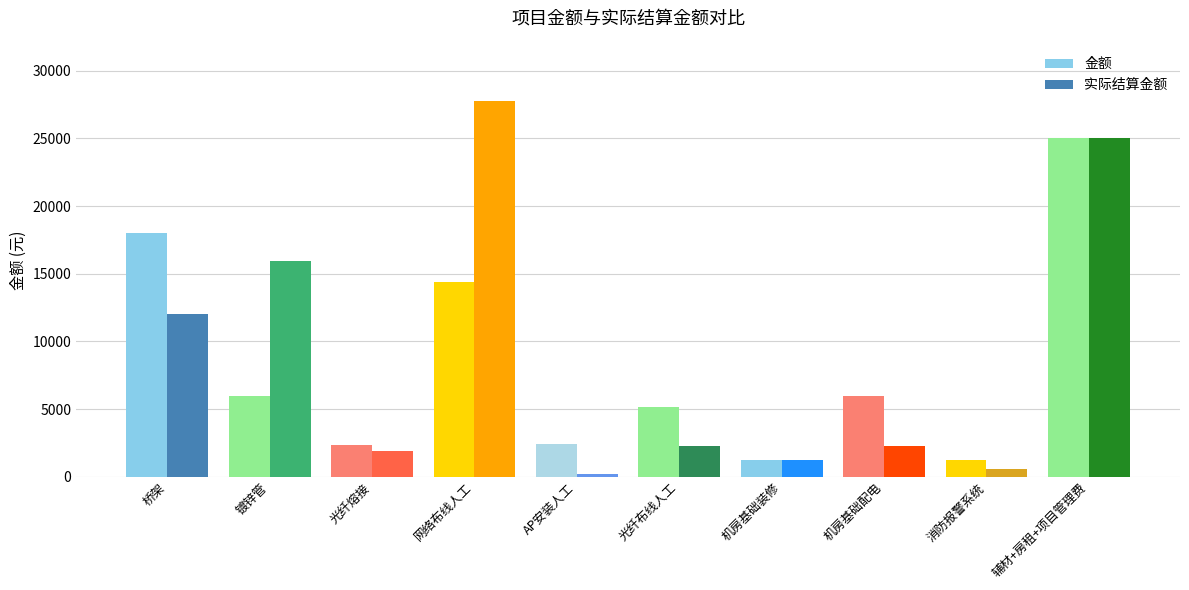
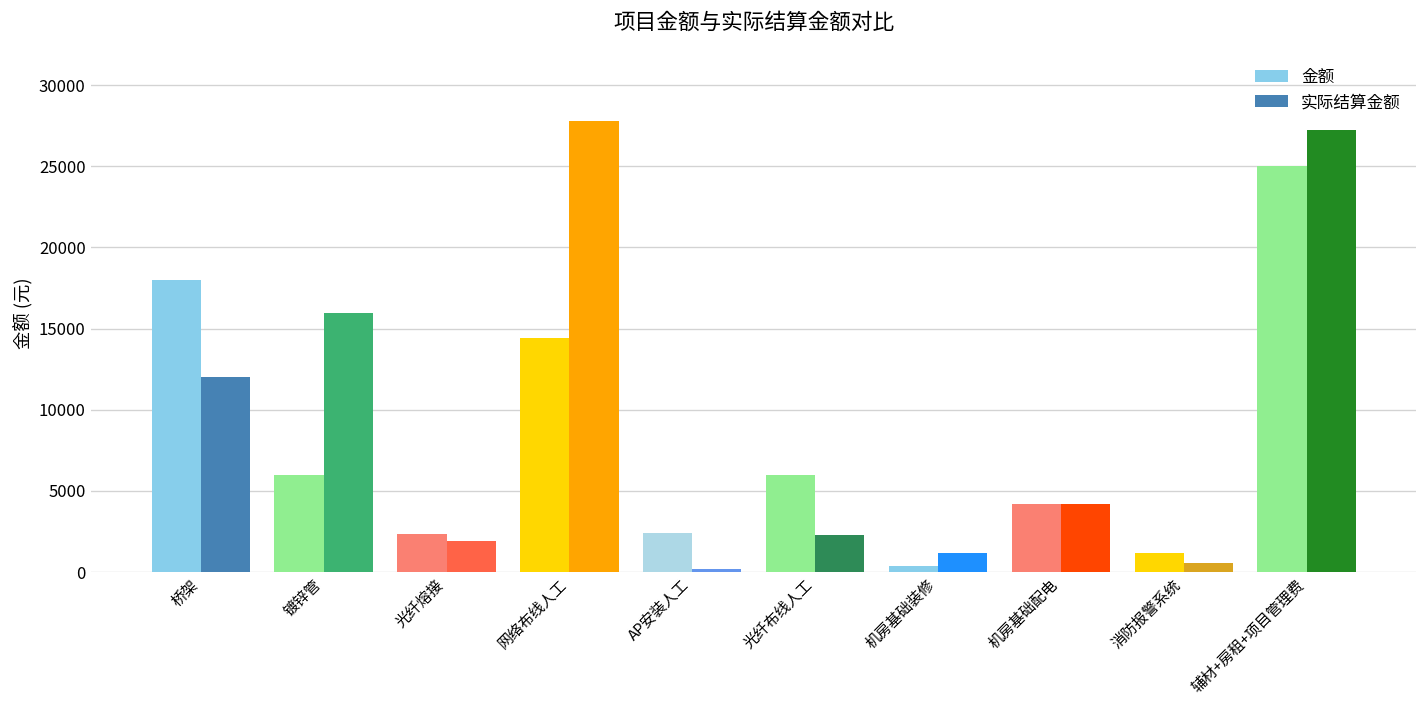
  {
    "金额": {
      "桥架": 18000,
      "镀锌管": 6000,
      "光纤熔接": 2300,
      "网络布线人工": 14400,
      "AP安装人工": 2400,
-     "光纤布线人工": 5100,
-     "机房基础装修": 1200,
-     "机房基础配电": 6000,
+     "光纤布线人工": 6000,
+     "机房基础装修": 400,
+     "机房基础配电": 4200,
      "消防报警系统": 1200,
      "辅材+房租+项目管理费": 25000
    },
    "实际结算金额": {
      "桥架": 12000,
      "镀锌管": 16000,
      "光纤熔接": 1900,
      "网络布线人工": 27800,
      "AP安装人工": 200,
      "光纤布线人工": 2300,
      "机房基础装修": 1200,
-     "机房基础配电": 2300,
+     "机房基础配电": 4200,
      "消防报警系统": 500,
-     "辅材+房租+项目管理费": 25000
+     "辅材+房租+项目管理费": 27200
    }
  }
